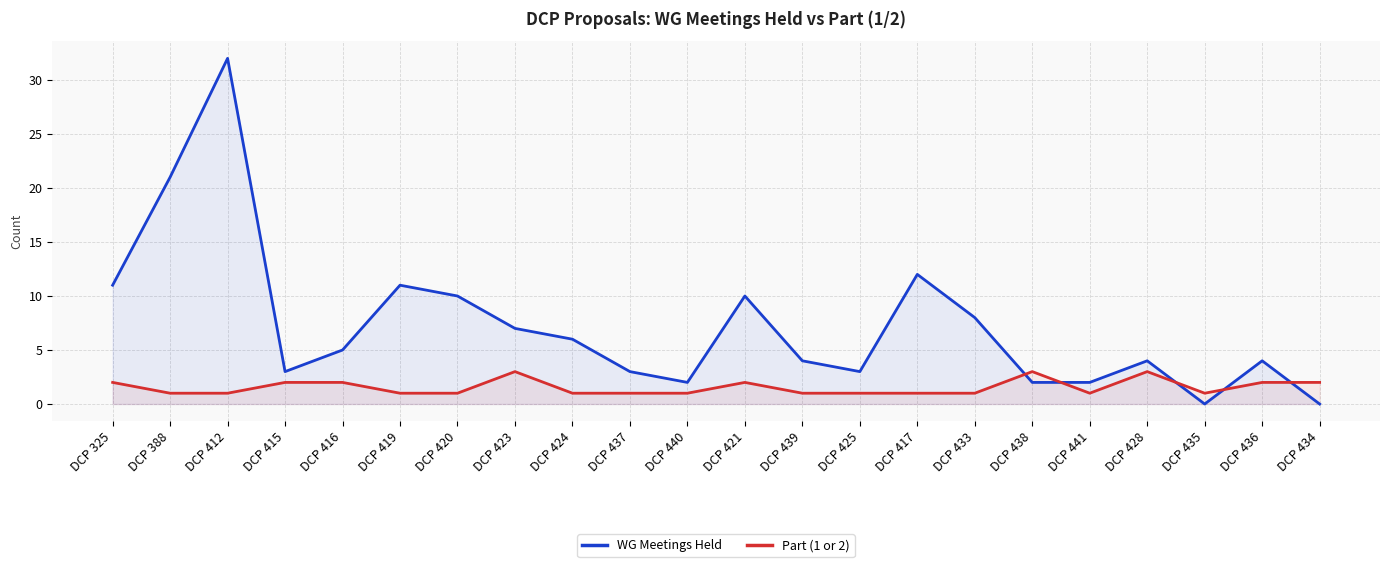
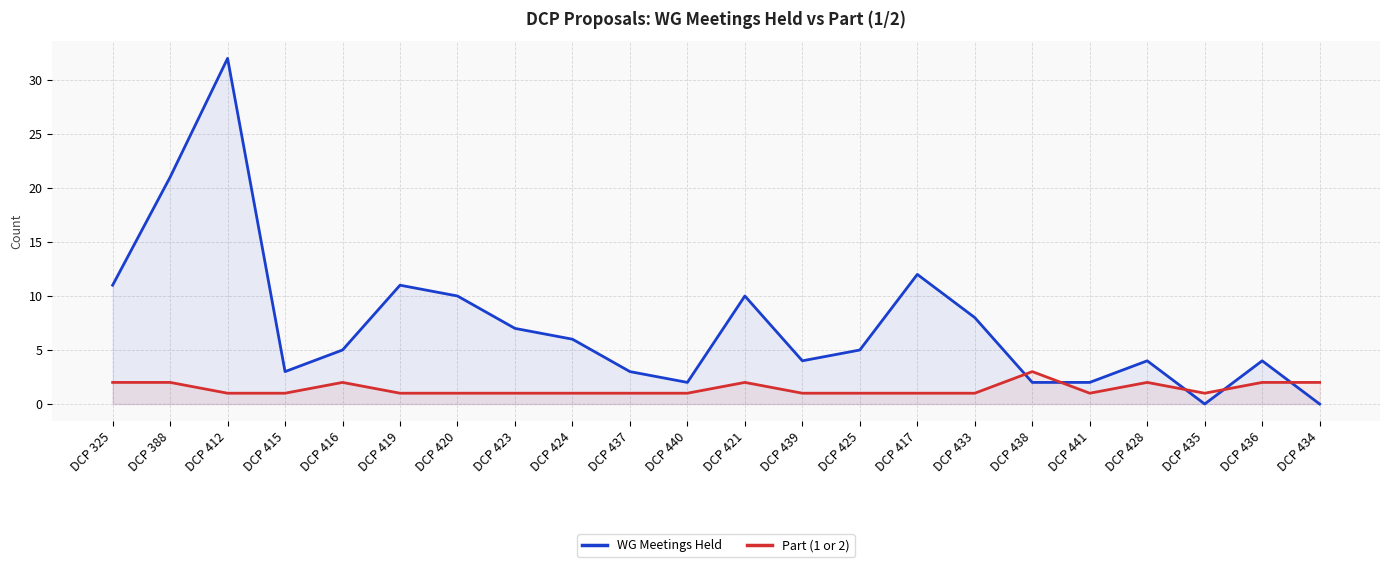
  {
    "WG Meetings Held": {
      "DCP 325": 11,
      "DCP 388": 21,
      "DCP 412": 32,
      "DCP 415": 3,
      "DCP 416": 5,
      "DCP 419": 11,
      "DCP 420": 10,
      "DCP 423": 7,
      "DCP 424": 6,
      "DCP 437": 3,
      "DCP 440": 2,
      "DCP 421": 10,
      "DCP 439": 4,
-     "DCP 425": 3,
+     "DCP 425": 5,
      "DCP 417": 12,
      "DCP 433": 8,
      "DCP 438": 2,
      "DCP 441": 2,
      "DCP 428": 4,
      "DCP 435": 0,
      "DCP 436": 4,
      "DCP 434": 0
    },
    "Part (1 or 2)": {
      "DCP 325": 2,
-     "DCP 388": 1,
+     "DCP 388": 2,
      "DCP 412": 1,
-     "DCP 415": 2,
+     "DCP 415": 1,
      "DCP 416": 2,
      "DCP 419": 1,
      "DCP 420": 1,
-     "DCP 423": 3,
+     "DCP 423": 1,
      "DCP 424": 1,
      "DCP 437": 1,
      "DCP 440": 1,
      "DCP 421": 2,
      "DCP 439": 1,
      "DCP 425": 1,
      "DCP 417": 1,
      "DCP 433": 1,
      "DCP 438": 3,
      "DCP 441": 1,
-     "DCP 428": 3,
+     "DCP 428": 2,
      "DCP 435": 1,
      "DCP 436": 2,
      "DCP 434": 2
    }
  }
